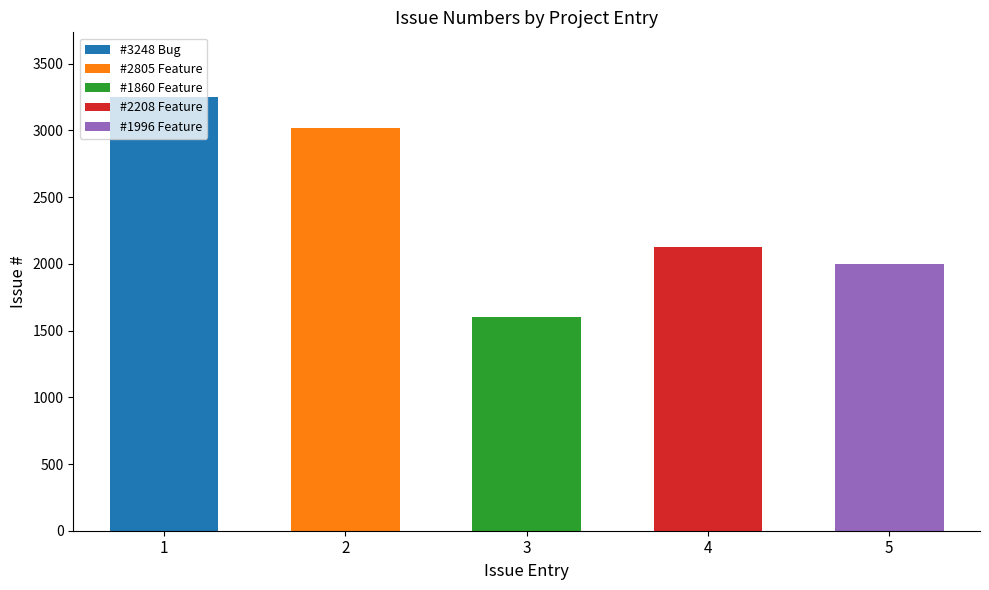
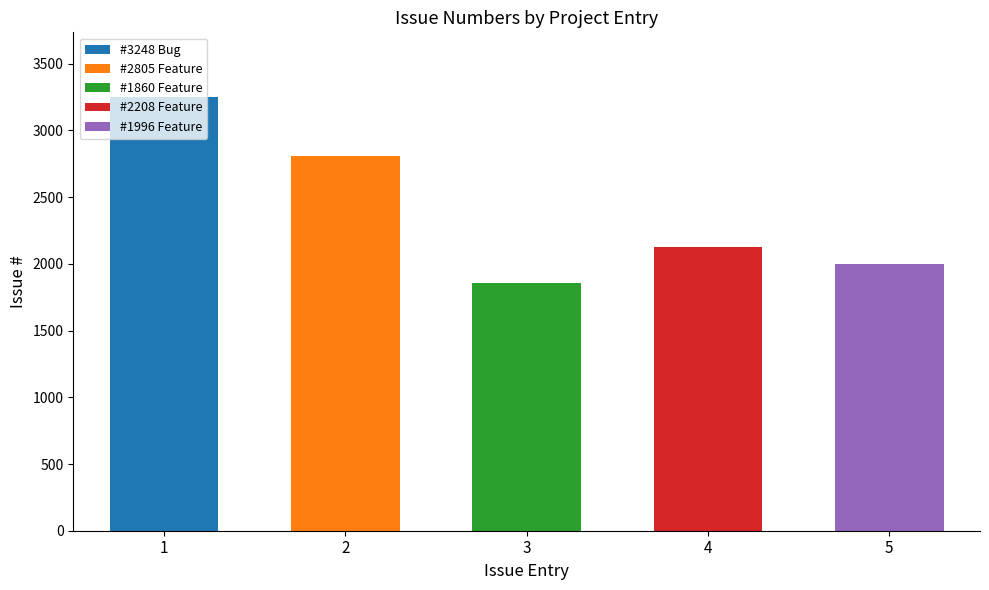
  {
-   "2": 3020,
-   "3": 1600,
+   "2": 2810,
+   "3": 1860,
    "4": 2130,
    "5": 2000
  }
